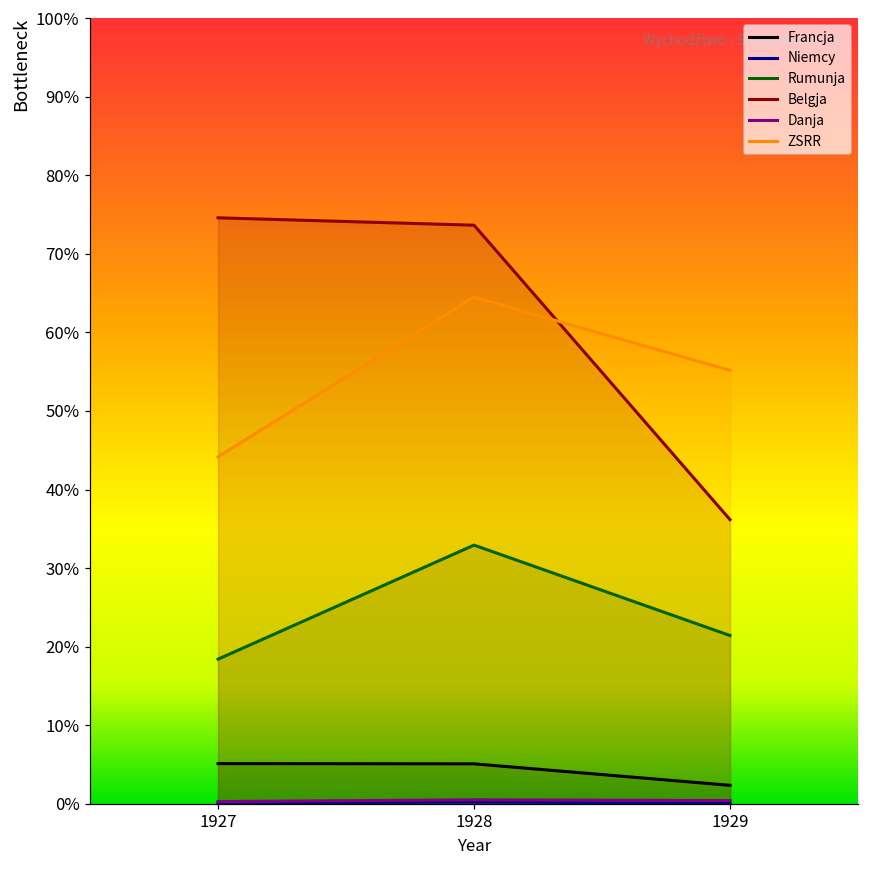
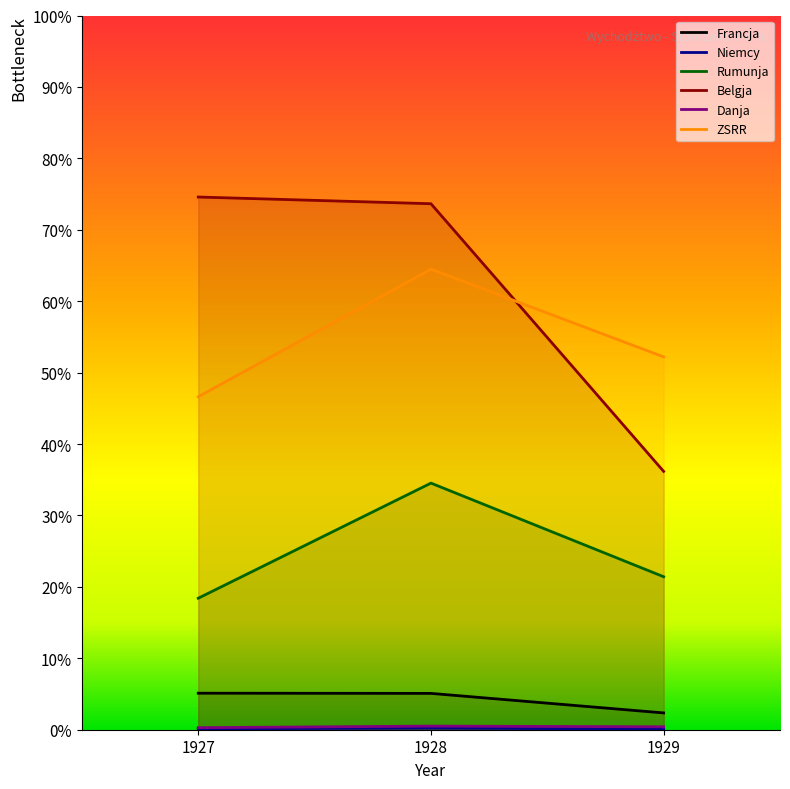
  {
    "Francja": {
      "1927": "5%",
      "1928": "5%",
      "1929": "2%"
    },
    "Rumunja": {
      "1927": "18%",
-     "1928": "33%",
+     "1928": "35%",
      "1929": "21%"
    },
    "Belgja": {
      "1927": "75%",
      "1928": "74%",
      "1929": "36%"
    },
    "ZSRR": {
-     "1927": "44%",
+     "1927": "47%",
      "1928": "64%",
-     "1929": "55%"
+     "1929": "52%"
    }
  }
